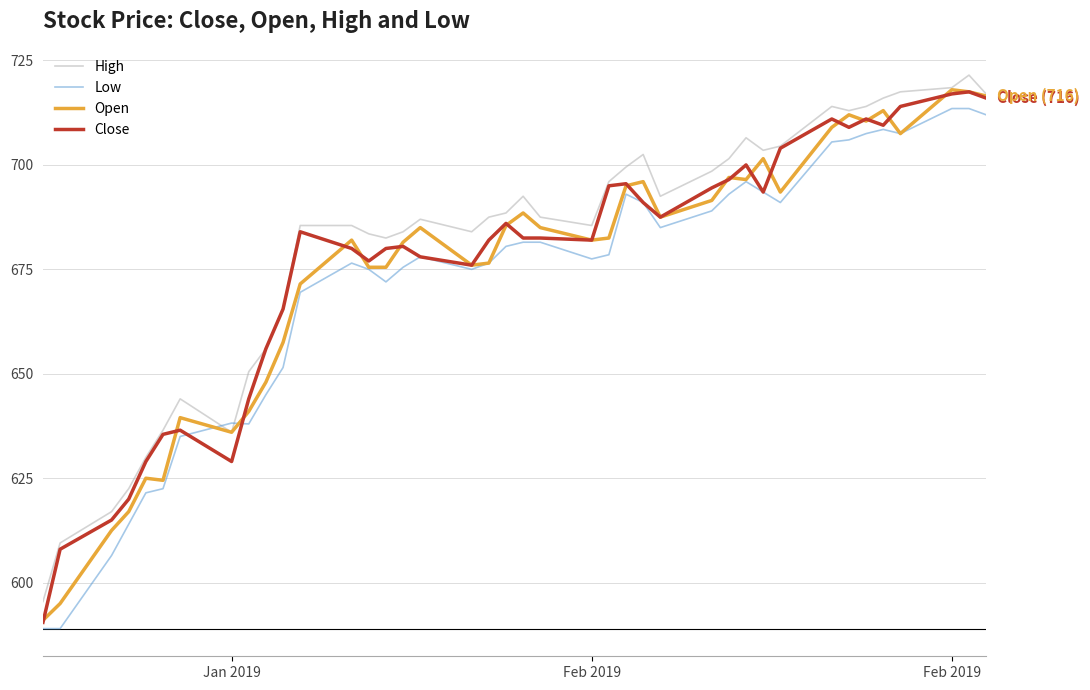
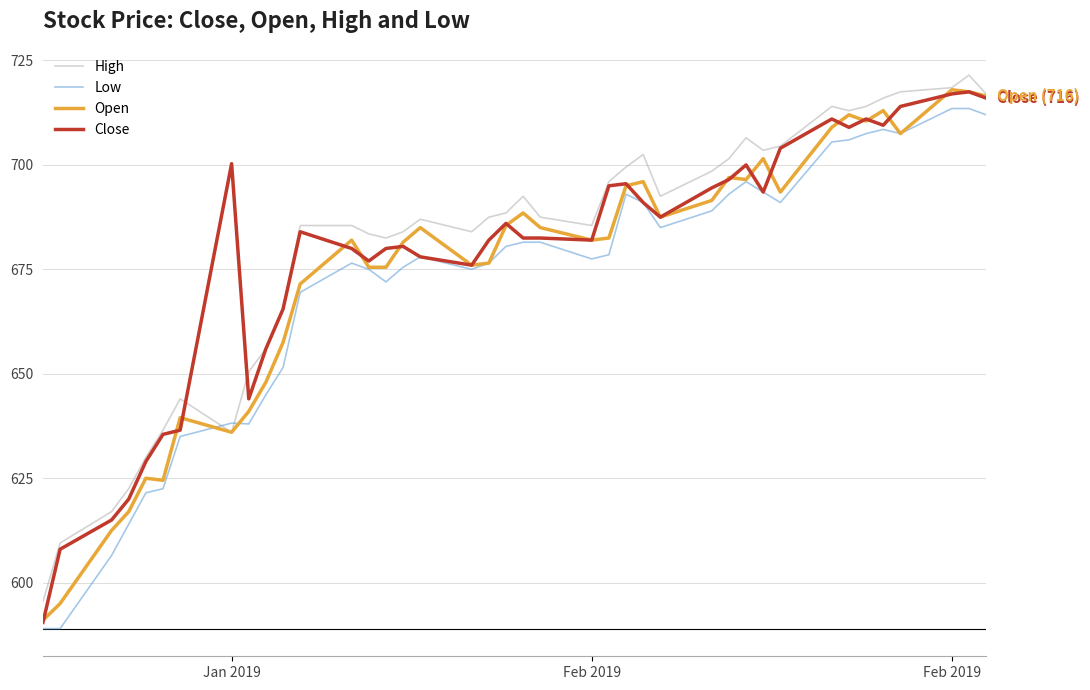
  {
    "Low": {
      "Jan 2019": 638
    },
    "Close": {
-     "Jan 2019": 629
+     "Jan 2019": 700
    }
  }
